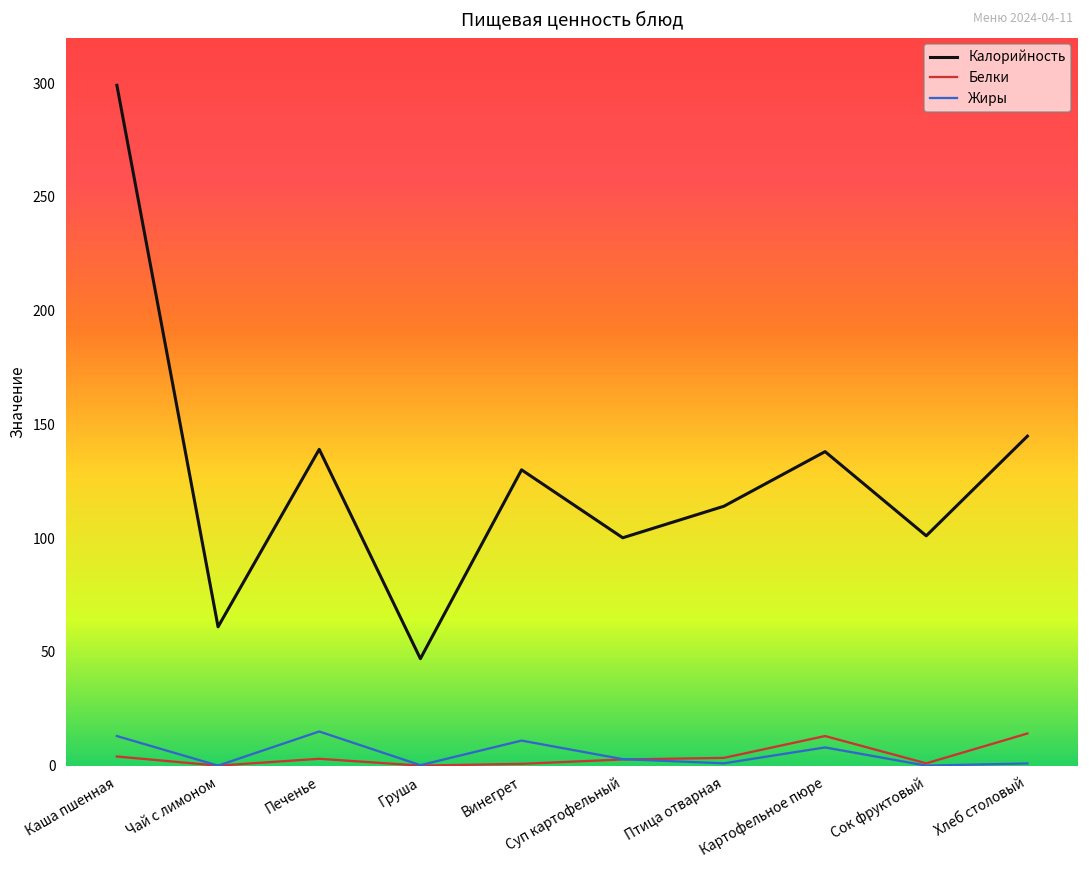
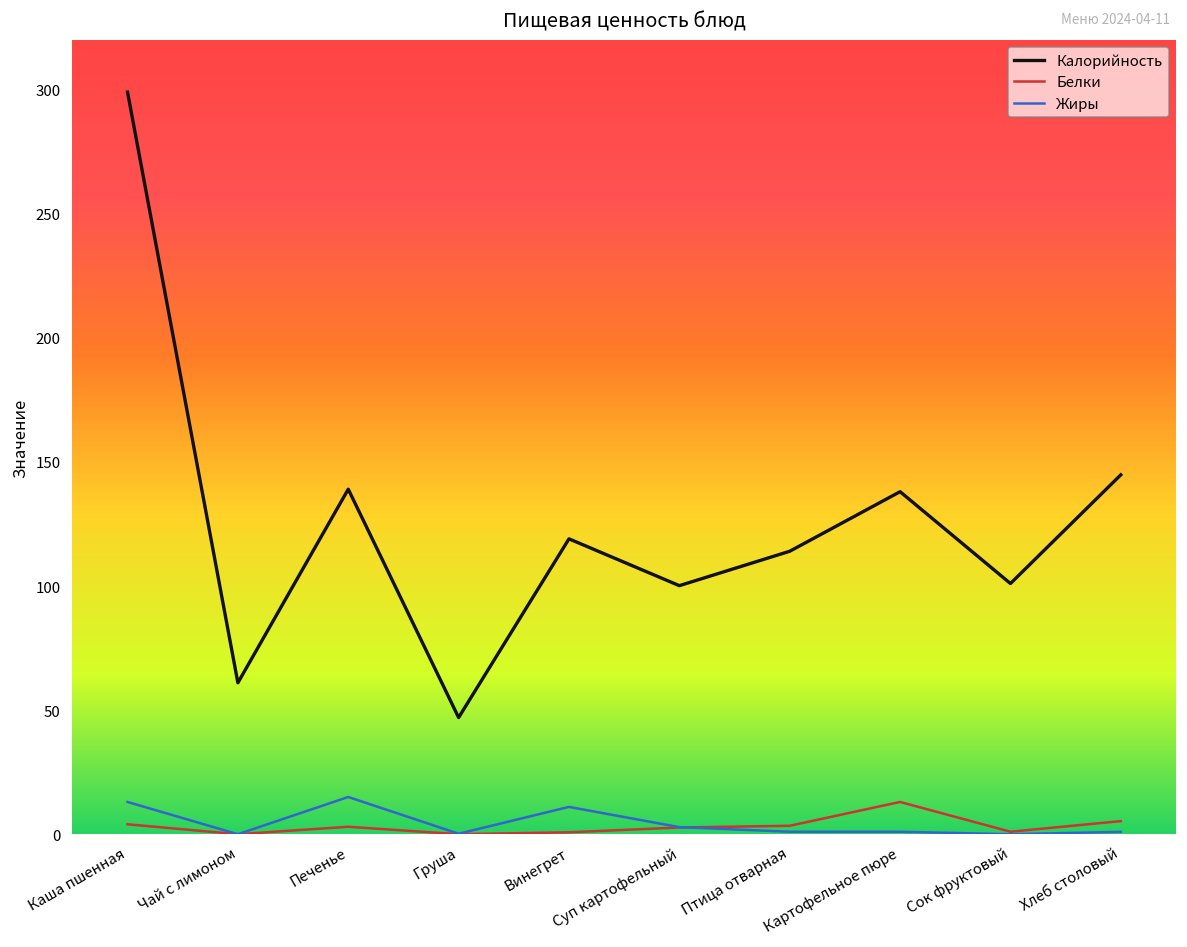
  {
    "Калорийность": {
      "Каша пшенная": 299,
      "Чай с лимоном": 61,
      "Печенье": 139,
      "Груша": 47,
-     "Винегрет": 130,
+     "Винегрет": 119,
      "Суп картофельный": 100,
      "Птица отварная": 114,
      "Картофельное пюре": 138,
      "Сок фруктовый": 101,
      "Хлеб столовый": 145
    },
    "Белки": {
      "Каша пшенная": 4,
      "Печенье": 3,
      "Винегрет": 1,
      "Птица отварная": 3,
      "Картофельное пюре": 13,
-     "Хлеб столовый": 14
+     "Хлеб столовый": 5
    },
    "Жиры": {
      "Каша пшенная": 13,
      "Печенье": 15,
      "Винегрет": 11,
      "Птица отварная": 1,
-     "Картофельное пюре": 8,
+     "Картофельное пюре": 1,
      "Хлеб столовый": 1
    }
  }
